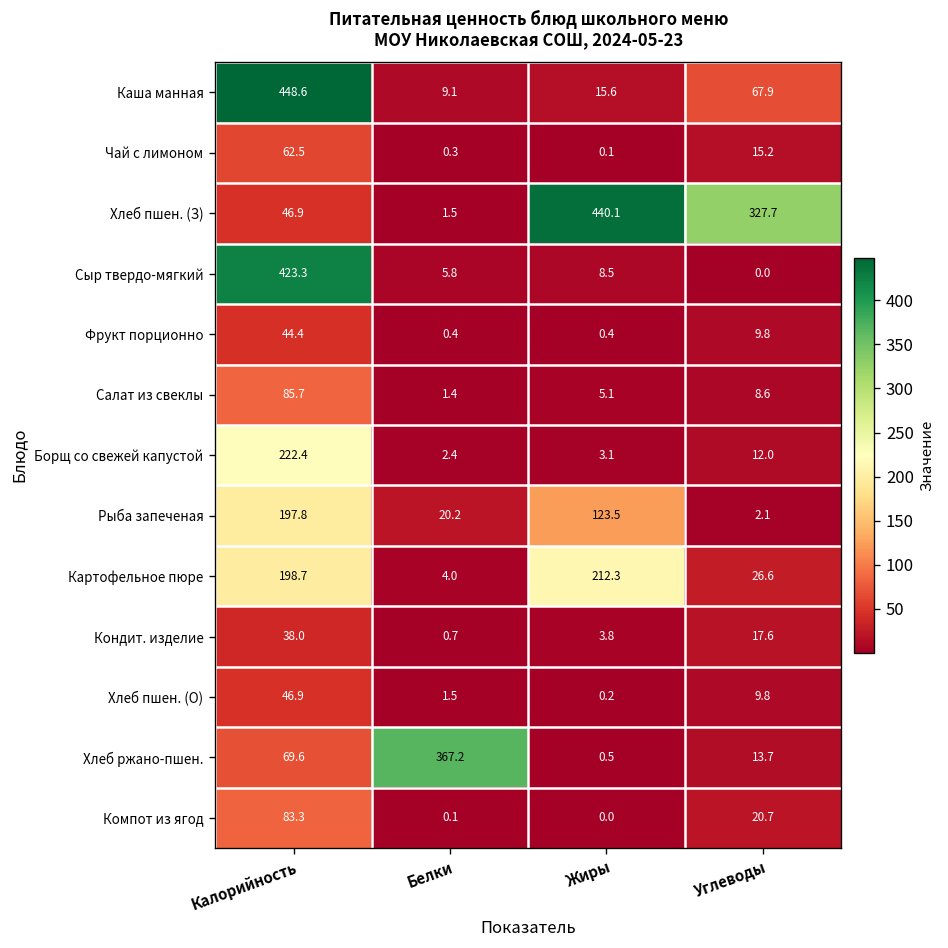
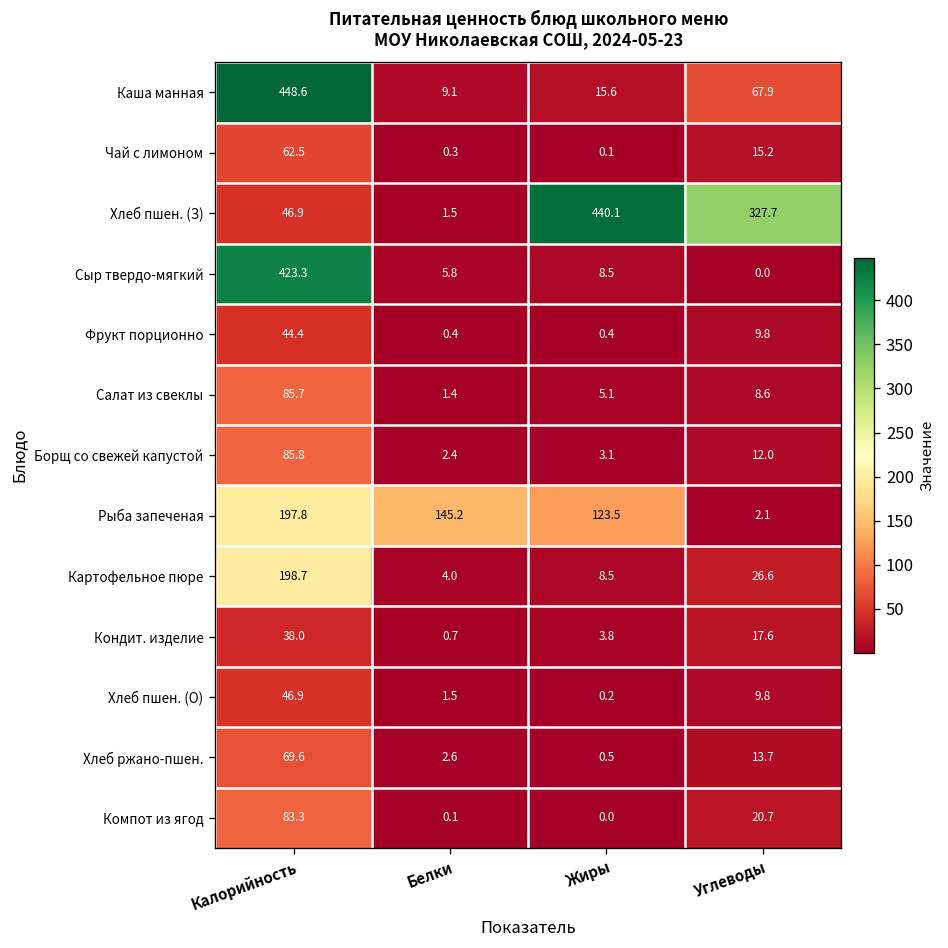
  {
    "Каша манная": {
      "Калорийность": 448.6,
      "Белки": 9.1,
      "Жиры": 15.6,
      "Углеводы": 67.9
    },
    "Чай с лимоном": {
      "Калорийность": 62.5,
      "Белки": 0.3,
      "Жиры": 0.1,
      "Углеводы": 15.2
    },
    "Хлеб пшен. (З)": {
      "Калорийность": 46.9,
      "Белки": 1.5,
      "Жиры": 440.1,
      "Углеводы": 327.7
    },
    "Сыр твердо-мягкий": {
      "Калорийность": 423.3,
      "Белки": 5.8,
      "Жиры": 8.5,
      "Углеводы": 0.0
    },
    "Фрукт порционно": {
      "Калорийность": 44.4,
      "Белки": 0.4,
      "Жиры": 0.4,
      "Углеводы": 9.8
    },
    "Салат из свеклы": {
      "Калорийность": 85.7,
      "Белки": 1.4,
      "Жиры": 5.1,
      "Углеводы": 8.6
    },
    "Борщ со свежей капустой": {
-     "Калорийность": 222.4,
+     "Калорийность": 85.8,
      "Белки": 2.4,
      "Жиры": 3.1,
      "Углеводы": 12.0
    },
    "Рыба запеченая": {
      "Калорийность": 197.8,
-     "Белки": 20.2,
+     "Белки": 145.2,
      "Жиры": 123.5,
      "Углеводы": 2.1
    },
    "Картофельное пюре": {
      "Калорийность": 198.7,
      "Белки": 4.0,
-     "Жиры": 212.3,
+     "Жиры": 8.5,
      "Углеводы": 26.6
    },
    "Кондит. изделие": {
      "Калорийность": 38.0,
      "Белки": 0.7,
      "Жиры": 3.8,
      "Углеводы": 17.6
    },
    "Хлеб пшен. (О)": {
      "Калорийность": 46.9,
      "Белки": 1.5,
      "Жиры": 0.2,
      "Углеводы": 9.8
    },
    "Хлеб ржано-пшен.": {
      "Калорийность": 69.6,
-     "Белки": 367.2,
+     "Белки": 2.6,
      "Жиры": 0.5,
      "Углеводы": 13.7
    },
    "Компот из ягод": {
      "Калорийность": 83.3,
      "Белки": 0.1,
      "Жиры": 0.0,
      "Углеводы": 20.7
    }
  }
